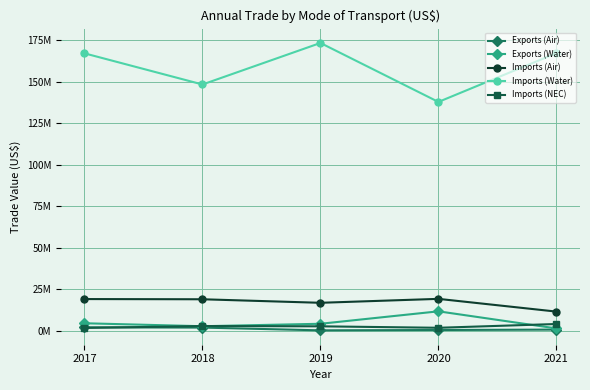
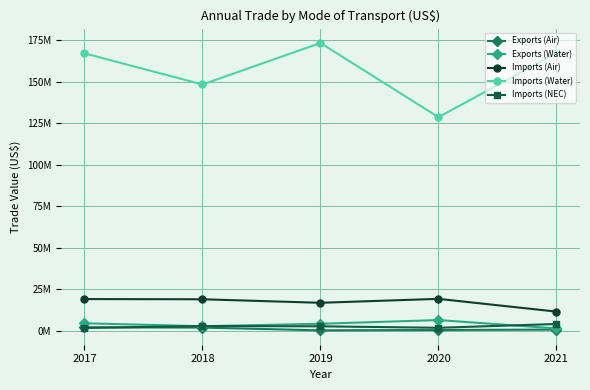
  {
    "Exports (Water)": {
      "2017": 4000000,
-     "2020": 12000000
+     "2020": 6000000
    },
    "Imports (Water)": {
      "2017": 167000000,
      "2018": 148000000,
      "2019": 173000000,
-     "2020": 138000000
+     "2020": 129000000
    }
  }
